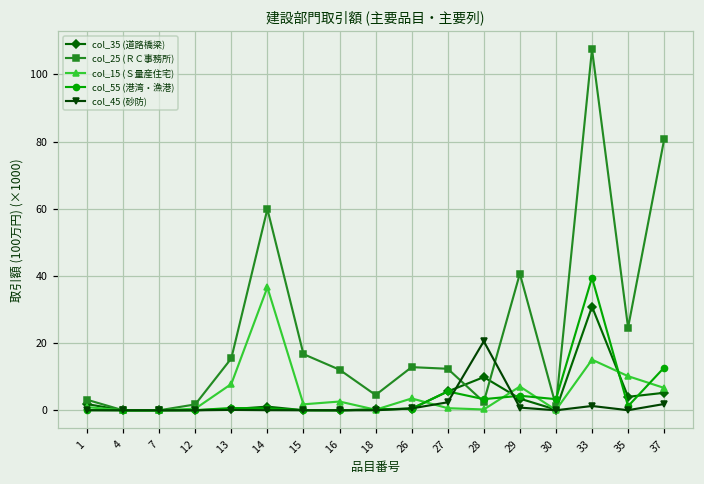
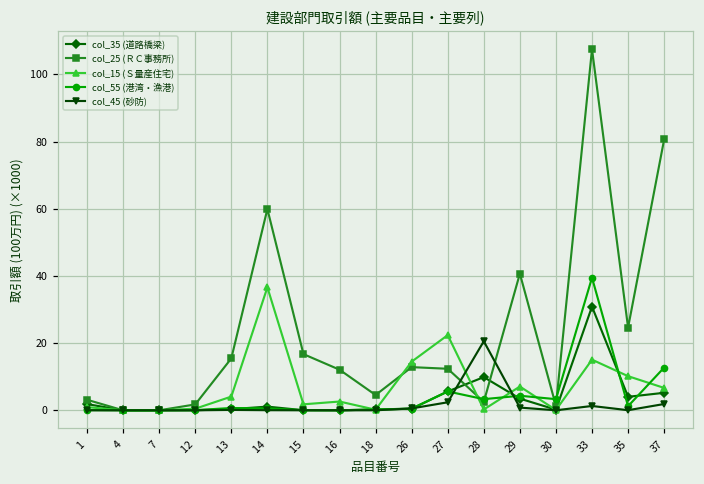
  {
    "col_15 (Ｓ量産住宅)": {
      "1": 1,
-     "13": 8,
+     "13": 4,
      "14": 37,
      "15": 2,
      "16": 3,
-     "26": 4,
-     "27": 1,
+     "26": 14,
+     "27": 22,
      "28": 0,
      "29": 7,
      "33": 15,
      "35": 10,
      "37": 7
    }
  }
